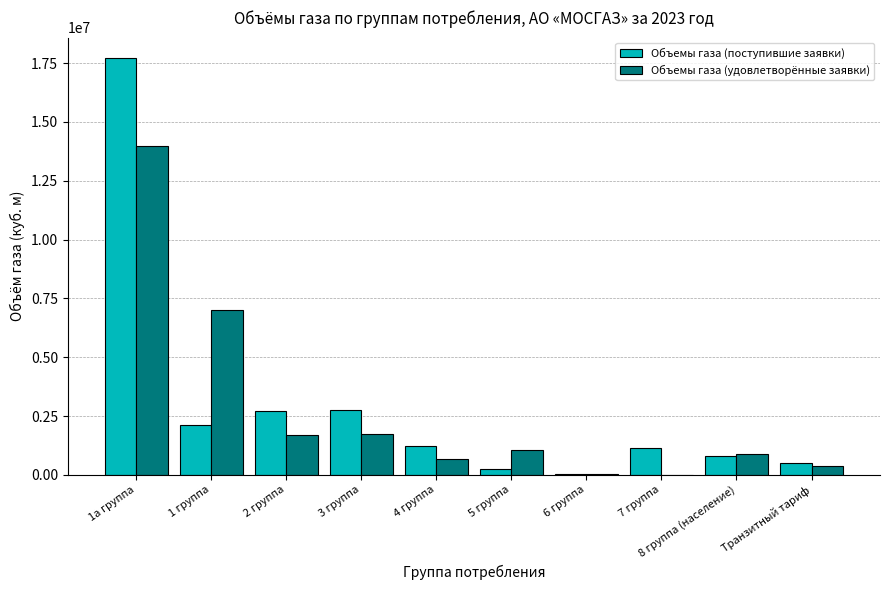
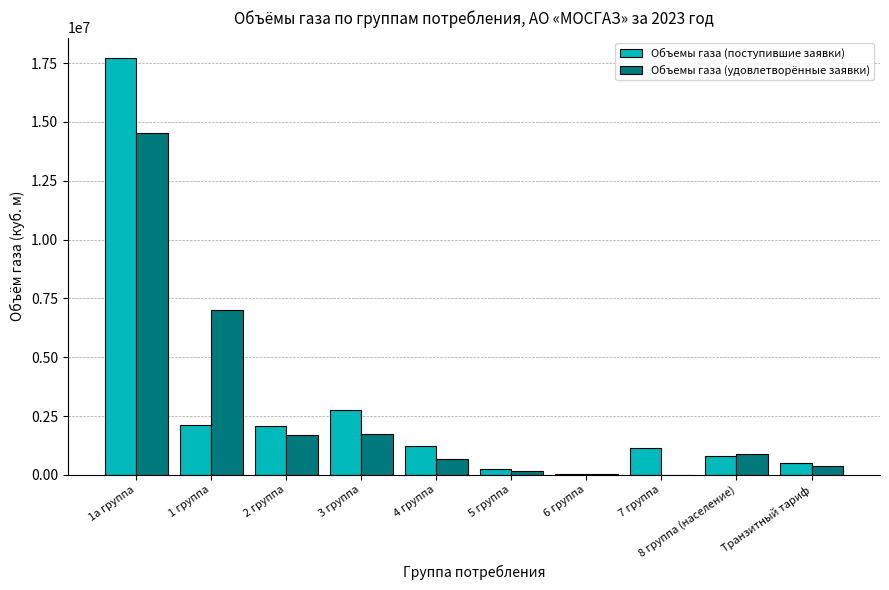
  {
    "Объемы газа (поступившие заявки)": {
      "1а группа": 17700000,
      "1 группа": 2100000,
-     "2 группа": 2700000,
+     "2 группа": 2100000,
      "3 группа": 2800000,
      "4 группа": 1200000,
      "5 группа": 300000,
      "7 группа": 1100000,
      "8 группа (население)": 800000,
      "Транзитный тариф": 500000
    },
    "Объемы газа (удовлетворённые заявки)": {
-     "1а группа": 14000000,
+     "1а группа": 14500000,
      "1 группа": 7000000,
      "2 группа": 1700000,
      "3 группа": 1700000,
      "4 группа": 700000,
-     "5 группа": 1100000,
+     "5 группа": 100000,
      "8 группа (население)": 900000,
      "Транзитный тариф": 400000
    }
  }
